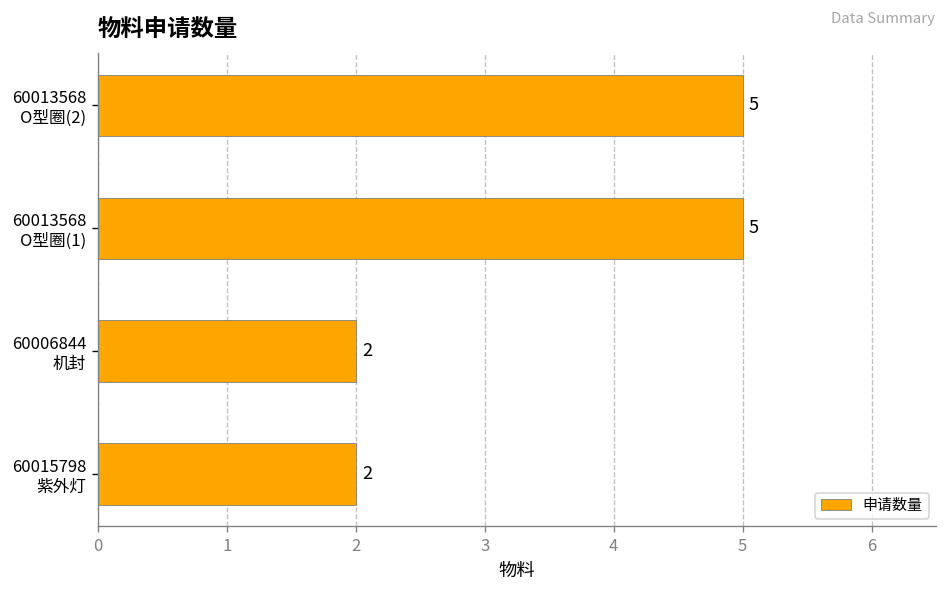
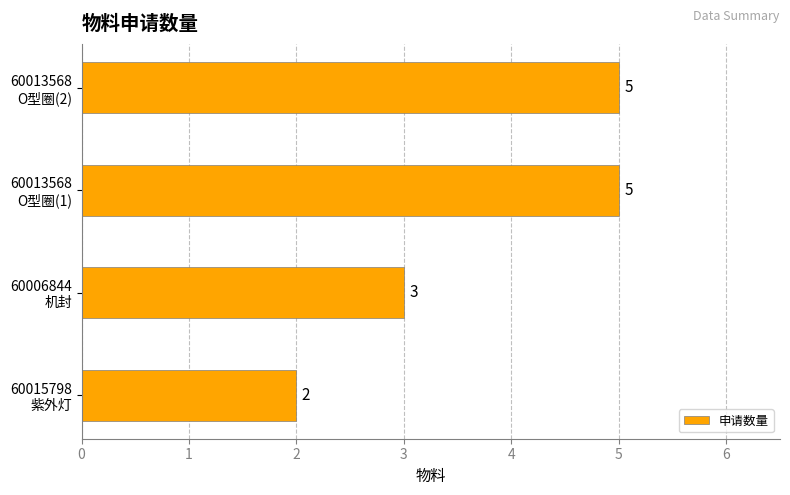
  {
    "60013568 O型圈(2)": 5,
    "60013568 O型圈(1)": 5,
-   "60006844 机封": 2,
+   "60006844 机封": 3,
    "60015798 紫外灯": 2
  }
